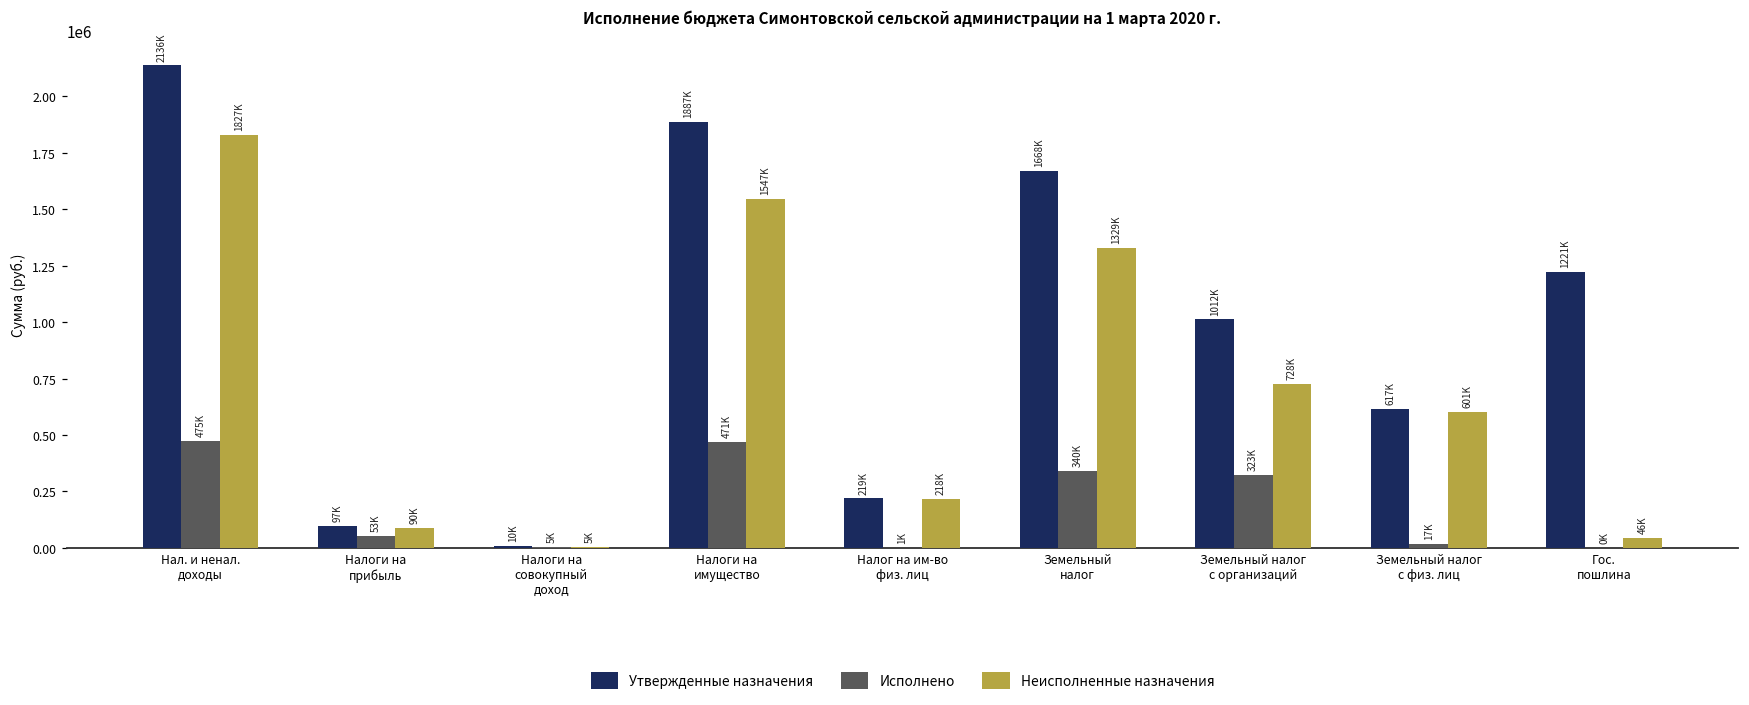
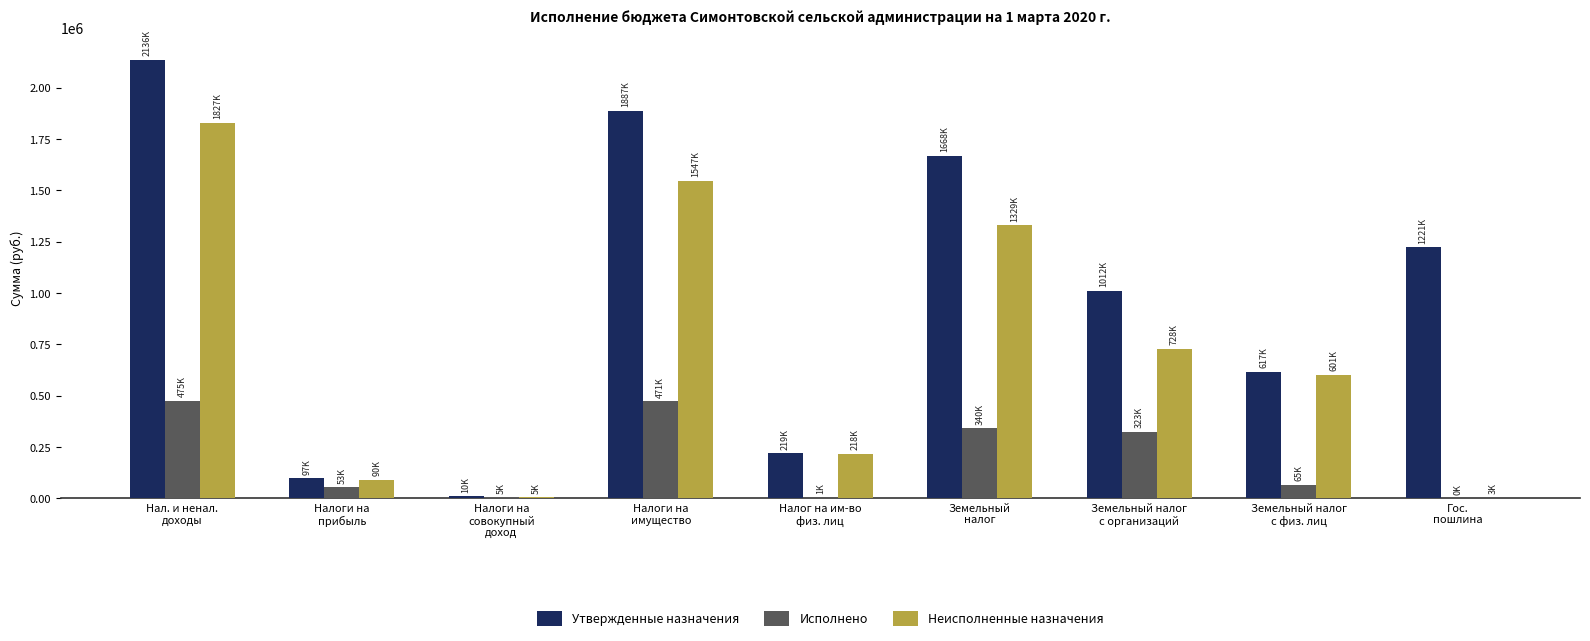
  {
    "Утвержденные назначения": {
      "Нал. и ненал. доходы": "2136K",
      "Налоги на прибыль": "97K",
      "Налоги на совокупный доход": "10K",
      "Налоги на имущество": "1887K",
      "Налог на им-во физ. лиц": "219K",
      "Земельный налог": "1668K",
      "Земельный налог с организаций": "1012K",
      "Земельный налог с физ. лиц": "617K",
      "Гос. пошлина": "1221K"
    },
    "Исполнено": {
      "Нал. и ненал. доходы": "475K",
      "Налоги на прибыль": "53K",
      "Налоги на совокупный доход": "5K",
      "Налоги на имущество": "471K",
      "Налог на им-во физ. лиц": "1K",
      "Земельный налог": "340K",
      "Земельный налог с организаций": "323K",
-     "Земельный налог с физ. лиц": "17K"
+     "Земельный налог с физ. лиц": "65K"
    },
    "Неисполненные назначения": {
      "Нал. и ненал. доходы": "1827K",
      "Налоги на прибыль": "90K",
      "Налоги на совокупный доход": "5K",
      "Налоги на имущество": "1547K",
      "Налог на им-во физ. лиц": "218K",
      "Земельный налог": "1329K",
      "Земельный налог с организаций": "728K",
      "Земельный налог с физ. лиц": "601K",
-     "Гос. пошлина": "46K"
+     "Гос. пошлина": "3K"
    }
  }
